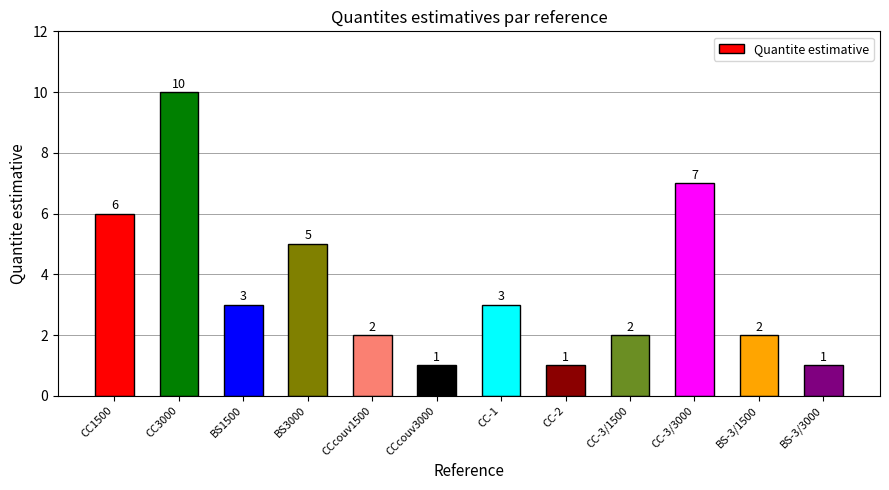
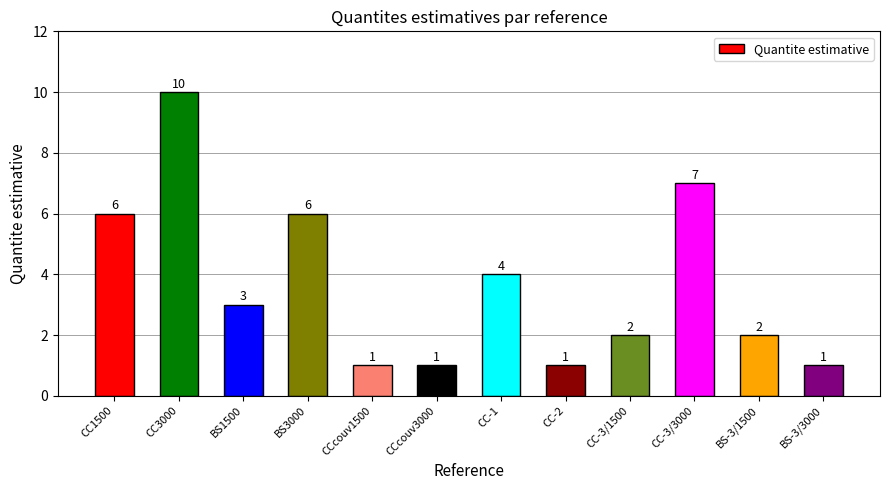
  {
    "CC1500": 6,
    "CC3000": 10,
    "BS1500": 3,
-   "BS3000": 5,
-   "CCcouv1500": 2,
+   "BS3000": 6,
+   "CCcouv1500": 1,
    "CCcouv3000": 1,
-   "CC-1": 3,
+   "CC-1": 4,
    "CC-2": 1,
    "CC-3/1500": 2,
    "CC-3/3000": 7,
    "BS-3/1500": 2,
    "BS-3/3000": 1
  }
